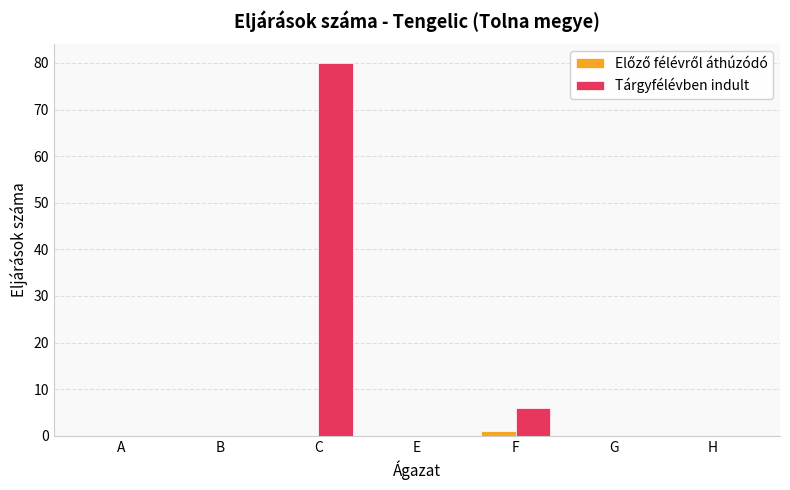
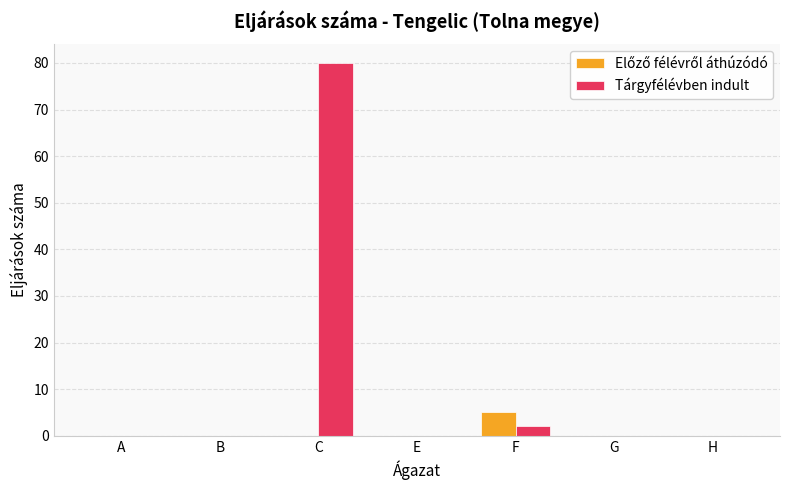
  {
    "Előző félévről áthúzódó": {
      "A": 0,
      "B": 0,
      "C": 0,
      "E": 0,
-     "F": 1,
+     "F": 5,
      "G": 0,
      "H": 0
    },
    "Tárgyfélévben indult": {
      "A": 0,
      "B": 0,
      "C": 80,
      "E": 0,
-     "F": 6,
+     "F": 2,
      "G": 0,
      "H": 0
    }
  }
